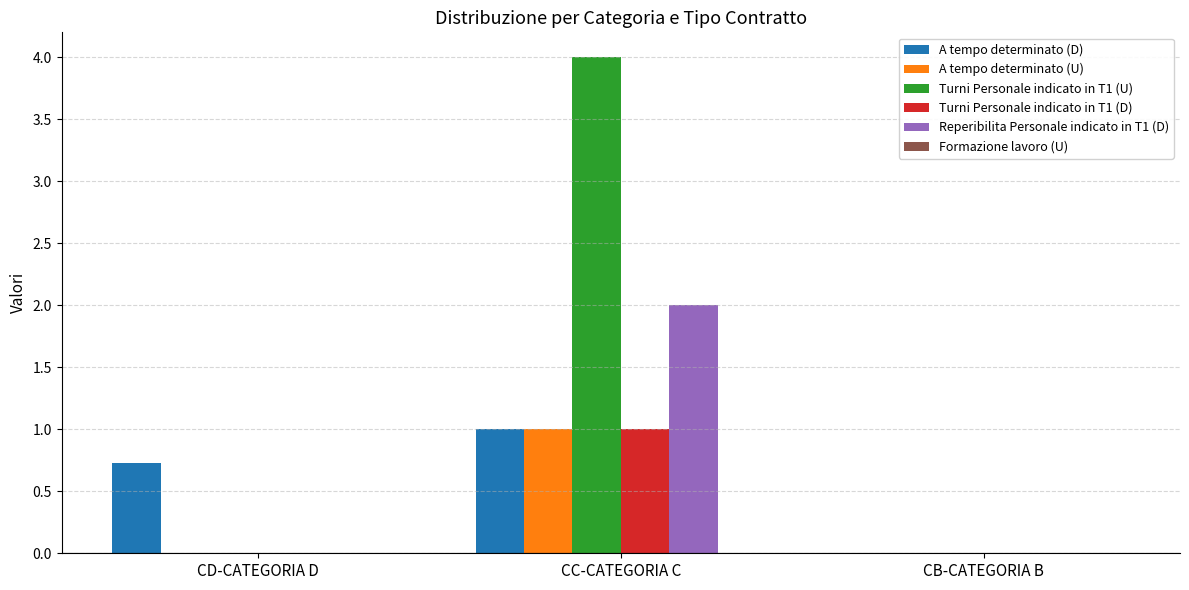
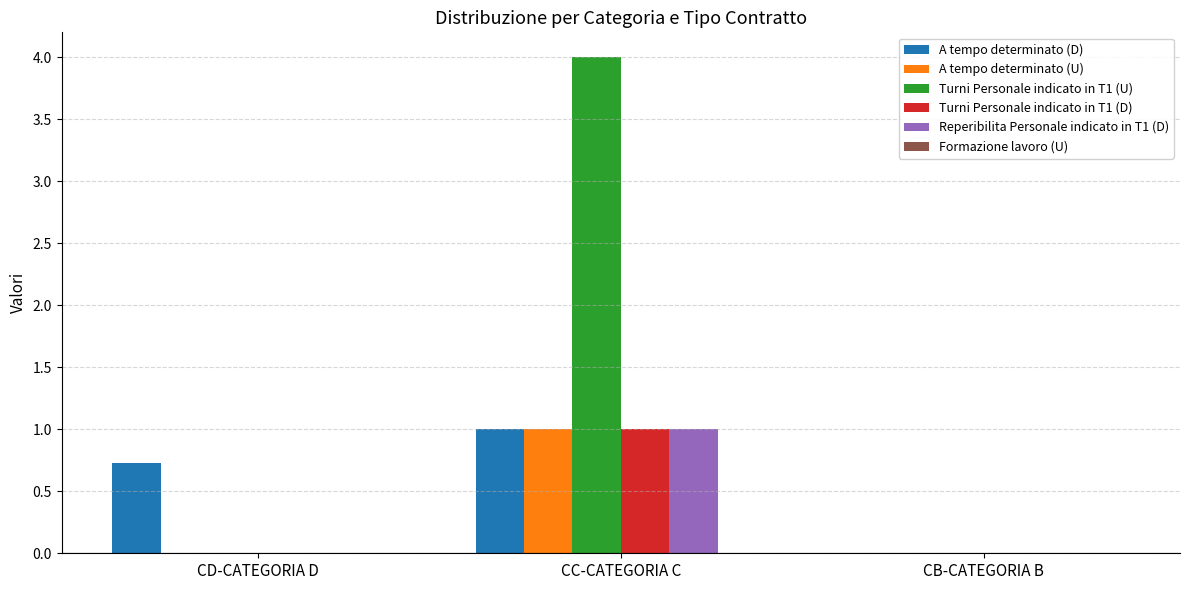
  {
    "A tempo determinato (D)": {
      "CD-CATEGORIA D": 0.73,
      "CC-CATEGORIA C": 1,
      "CB-CATEGORIA B": 0
    },
    "A tempo determinato (U)": {
      "CD-CATEGORIA D": 0,
      "CC-CATEGORIA C": 1,
      "CB-CATEGORIA B": 0
    },
    "Turni Personale indicato in T1 (U)": {
      "CD-CATEGORIA D": 0,
      "CC-CATEGORIA C": 4,
      "CB-CATEGORIA B": 0
    },
    "Turni Personale indicato in T1 (D)": {
      "CD-CATEGORIA D": 0,
      "CC-CATEGORIA C": 1,
      "CB-CATEGORIA B": 0
    },
    "Reperibilita Personale indicato in T1 (D)": {
      "CD-CATEGORIA D": 0,
-     "CC-CATEGORIA C": 2,
+     "CC-CATEGORIA C": 1,
      "CB-CATEGORIA B": 0
    },
    "Formazione lavoro (U)": {
      "CD-CATEGORIA D": 0,
      "CC-CATEGORIA C": 0,
      "CB-CATEGORIA B": 0
    }
  }
